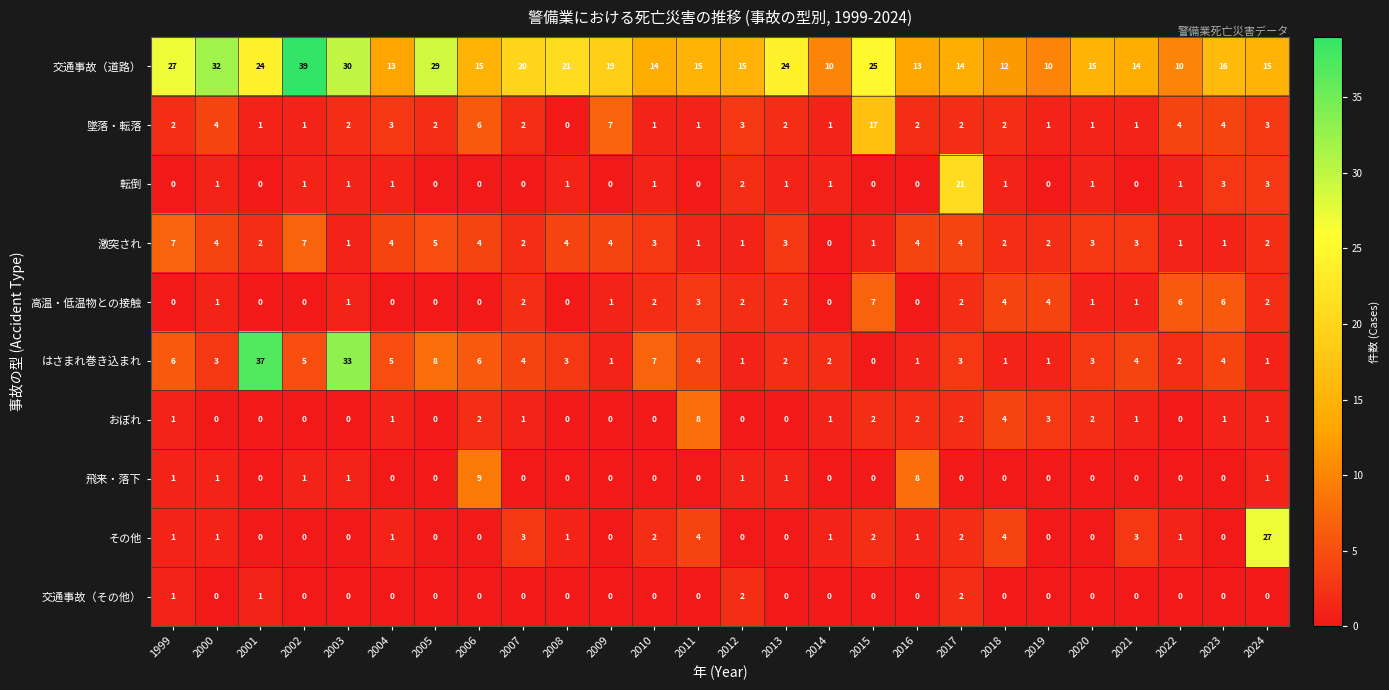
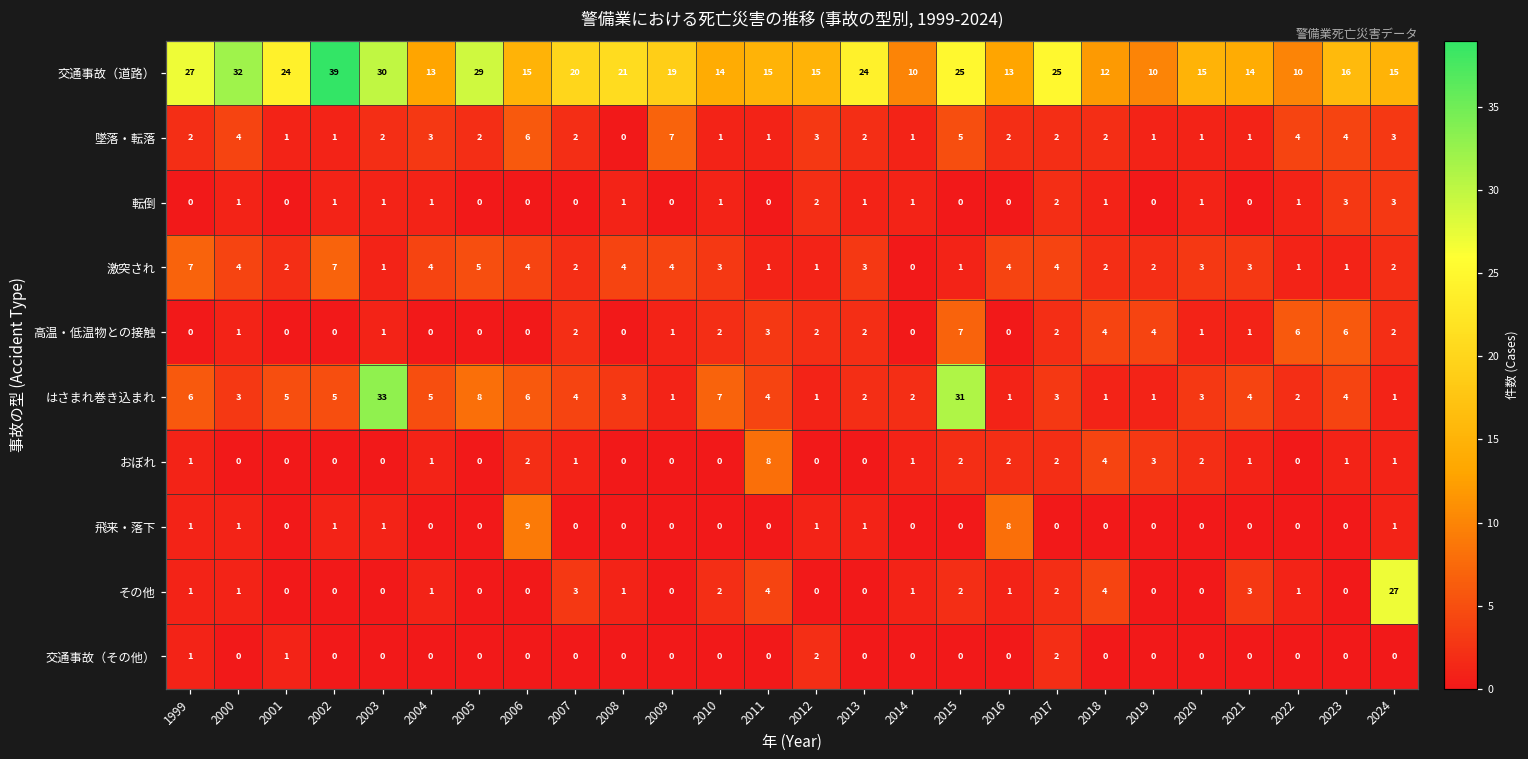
  {
    "交通事故（道路）": {
      "1999": 27,
      "2000": 32,
      "2001": 24,
      "2002": 39,
      "2003": 30,
      "2004": 13,
      "2005": 29,
      "2006": 15,
      "2007": 20,
      "2008": 21,
      "2009": 19,
      "2010": 14,
      "2011": 15,
      "2012": 15,
      "2013": 24,
      "2014": 10,
      "2015": 25,
      "2016": 13,
-     "2017": 14,
+     "2017": 25,
      "2018": 12,
      "2019": 10,
      "2020": 15,
      "2021": 14,
      "2022": 10,
      "2023": 16,
      "2024": 15
    },
    "墜落・転落": {
      "1999": 2,
      "2000": 4,
      "2001": 1,
      "2002": 1,
      "2003": 2,
      "2004": 3,
      "2005": 2,
      "2006": 6,
      "2007": 2,
      "2008": 0,
      "2009": 7,
      "2010": 1,
      "2011": 1,
      "2012": 3,
      "2013": 2,
      "2014": 1,
-     "2015": 17,
+     "2015": 5,
      "2016": 2,
      "2017": 2,
      "2018": 2,
      "2019": 1,
      "2020": 1,
      "2021": 1,
      "2022": 4,
      "2023": 4,
      "2024": 3
    },
    "転倒": {
      "1999": 0,
      "2000": 1,
      "2001": 0,
      "2002": 1,
      "2003": 1,
      "2004": 1,
      "2005": 0,
      "2006": 0,
      "2007": 0,
      "2008": 1,
      "2009": 0,
      "2010": 1,
      "2011": 0,
      "2012": 2,
      "2013": 1,
      "2014": 1,
      "2015": 0,
      "2016": 0,
-     "2017": 21,
+     "2017": 2,
      "2018": 1,
      "2019": 0,
      "2020": 1,
      "2021": 0,
      "2022": 1,
      "2023": 3,
      "2024": 3
    },
    "はさまれ巻き込まれ": {
      "1999": 6,
      "2000": 3,
-     "2001": 37,
+     "2001": 5,
      "2002": 5,
      "2003": 33,
      "2004": 5,
      "2005": 8,
      "2006": 6,
      "2007": 4,
      "2008": 3,
      "2009": 1,
      "2010": 7,
      "2011": 4,
      "2012": 1,
      "2013": 2,
      "2014": 2,
-     "2015": 0,
+     "2015": 31,
      "2016": 1,
      "2017": 3,
      "2018": 1,
      "2019": 1,
      "2020": 3,
      "2021": 4,
      "2022": 2,
      "2023": 4,
      "2024": 1
    }
  }
